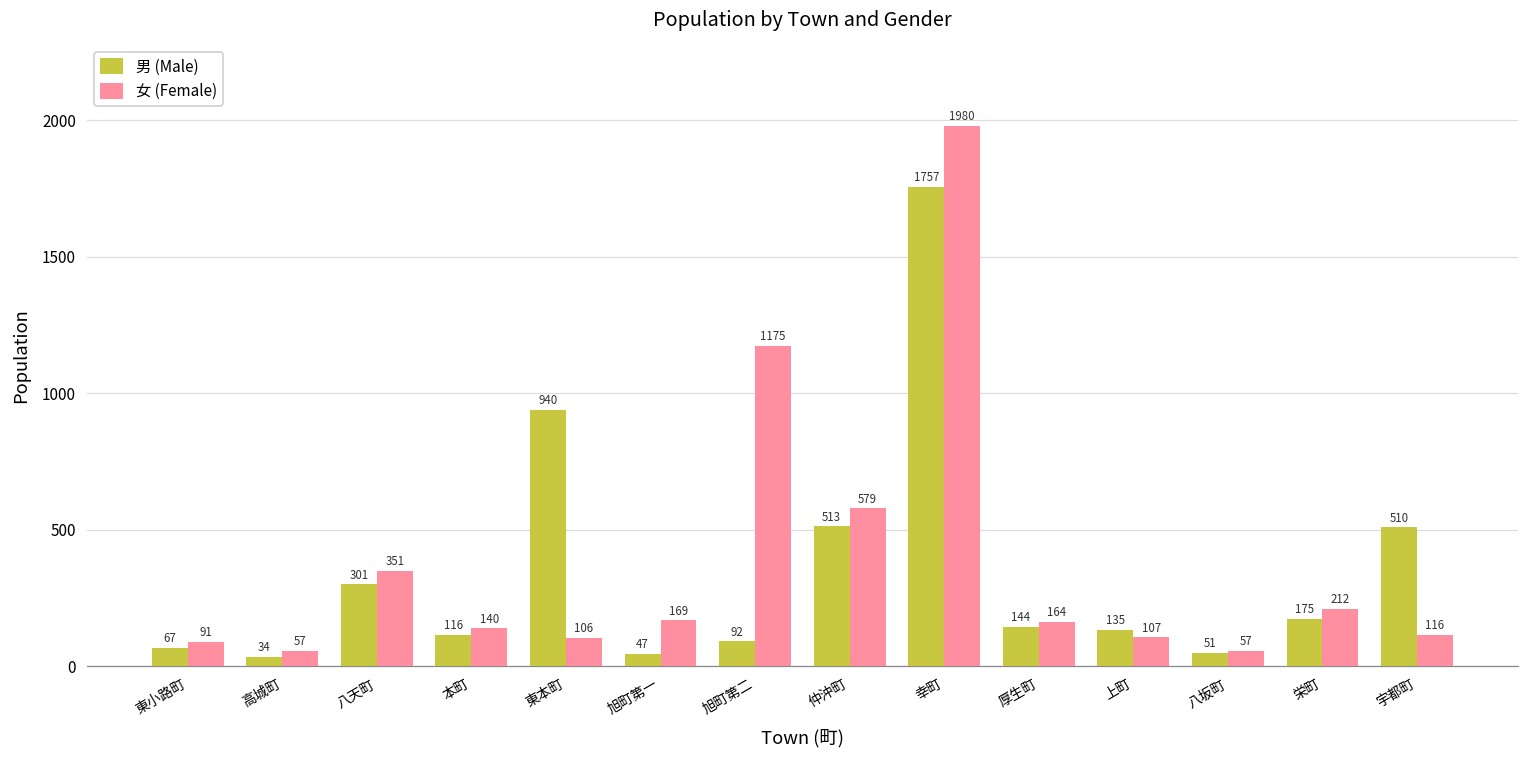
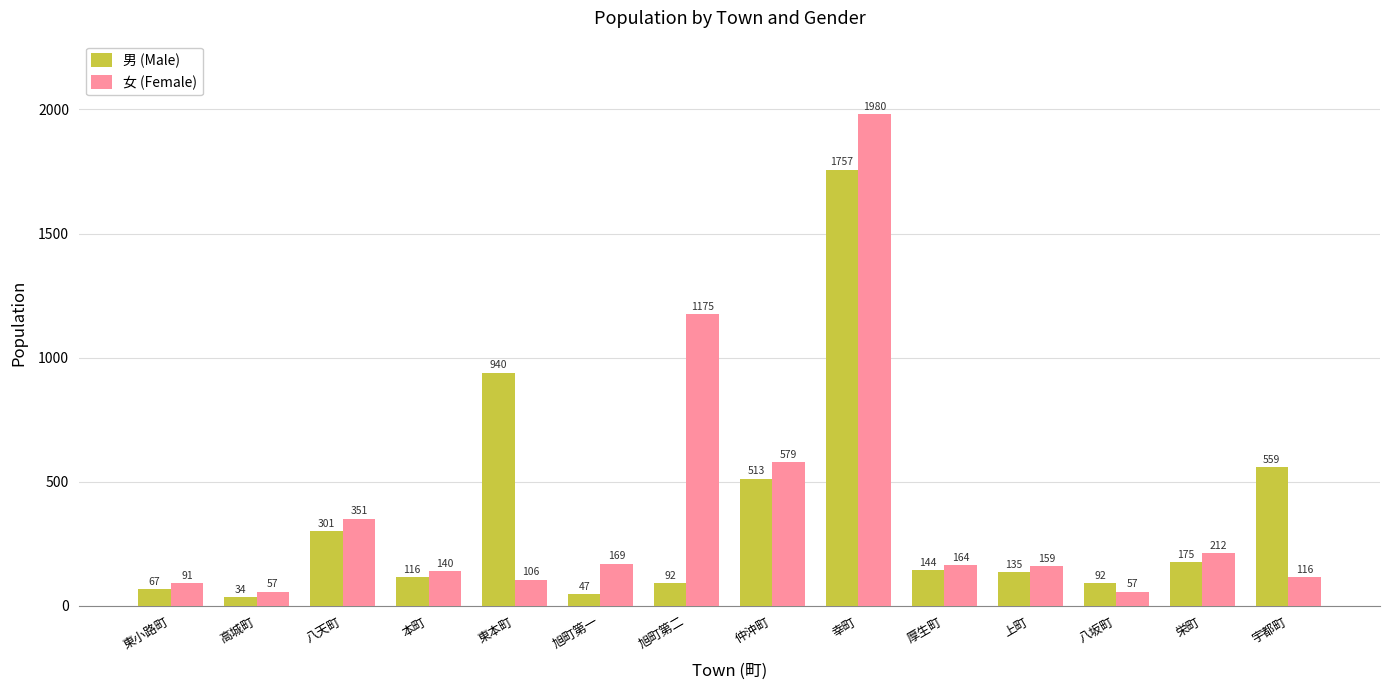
  {
    "男 (Male)": {
      "東小路町": 67,
      "高城町": 34,
      "八天町": 301,
      "本町": 116,
      "東本町": 940,
      "旭町第一": 47,
      "旭町第二": 92,
      "仲沖町": 513,
      "幸町": 1757,
      "厚生町": 144,
      "上町": 135,
-     "八坂町": 51,
+     "八坂町": 92,
      "栄町": 175,
-     "宇都町": 510
+     "宇都町": 559
    },
    "女 (Female)": {
      "東小路町": 91,
      "高城町": 57,
      "八天町": 351,
      "本町": 140,
      "東本町": 106,
      "旭町第一": 169,
      "旭町第二": 1175,
      "仲沖町": 579,
      "幸町": 1980,
      "厚生町": 164,
-     "上町": 107,
+     "上町": 159,
      "八坂町": 57,
      "栄町": 212,
      "宇都町": 116
    }
  }
